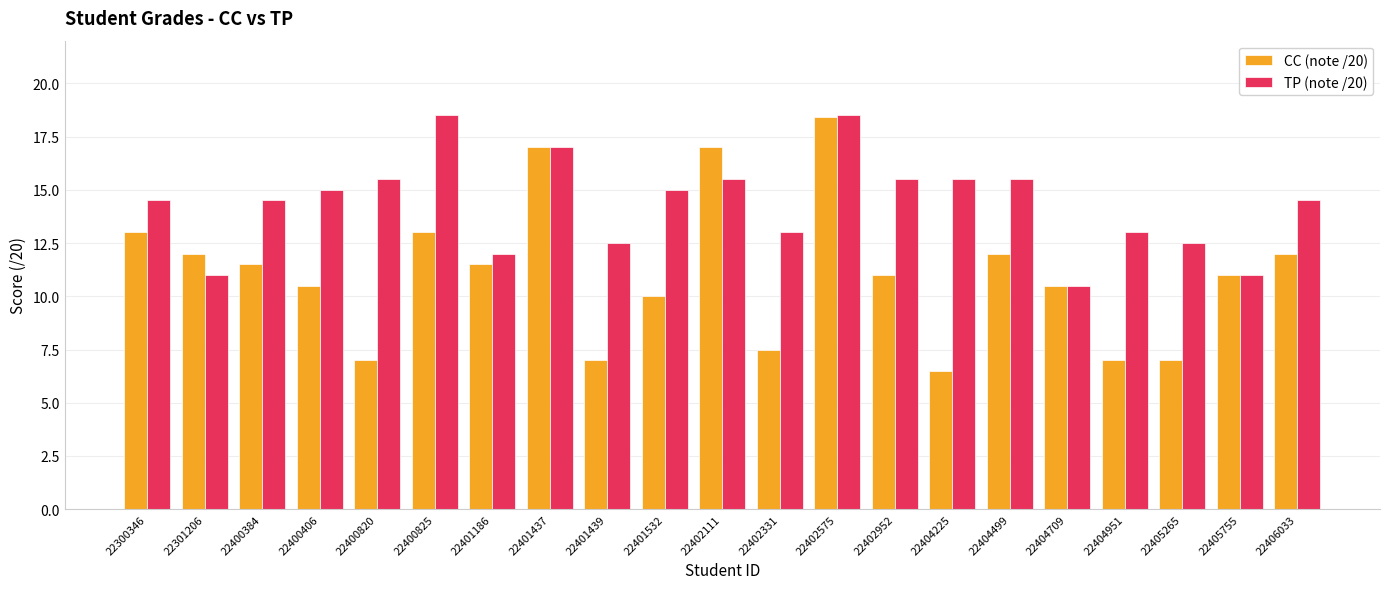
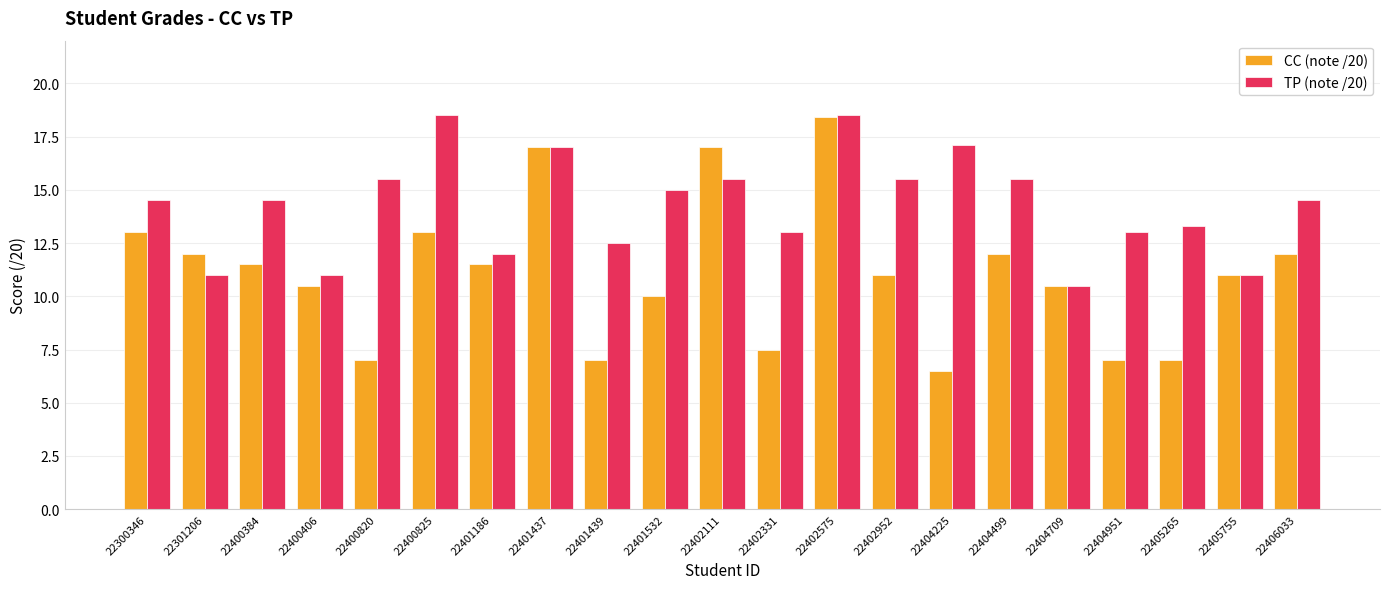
  {
    "CC (note /20)": {
      "22300346": 13.0,
      "22301206": 12.0,
      "22400384": 11.5,
      "22400406": 10.5,
      "22400820": 7.0,
      "22400825": 13.0,
      "22401186": 11.5,
      "22401437": 17.0,
      "22401439": 7.0,
      "22401532": 10.0,
      "22402111": 17.0,
      "22402331": 7.5,
      "22402575": 18.4,
      "22402952": 11.0,
      "22404225": 6.5,
      "22404499": 12.0,
      "22404709": 10.5,
      "22404951": 7.0,
      "22405265": 7.0,
      "22405755": 11.0,
      "22406033": 12.0
    },
    "TP (note /20)": {
      "22300346": 14.5,
      "22301206": 11.0,
      "22400384": 14.5,
-     "22400406": 15,
+     "22400406": 11,
      "22400820": 15.5,
      "22400825": 18.5,
      "22401186": 12.0,
      "22401437": 17.0,
      "22401439": 12.5,
      "22401532": 15.0,
      "22402111": 15.5,
      "22402331": 13.0,
      "22402575": 18.5,
      "22402952": 15.5,
-     "22404225": 15.5,
+     "22404225": 17.1,
      "22404499": 15.5,
      "22404709": 10.5,
      "22404951": 13.0,
-     "22405265": 12.5,
+     "22405265": 13.3,
      "22405755": 11.0,
      "22406033": 14.5
    }
  }
